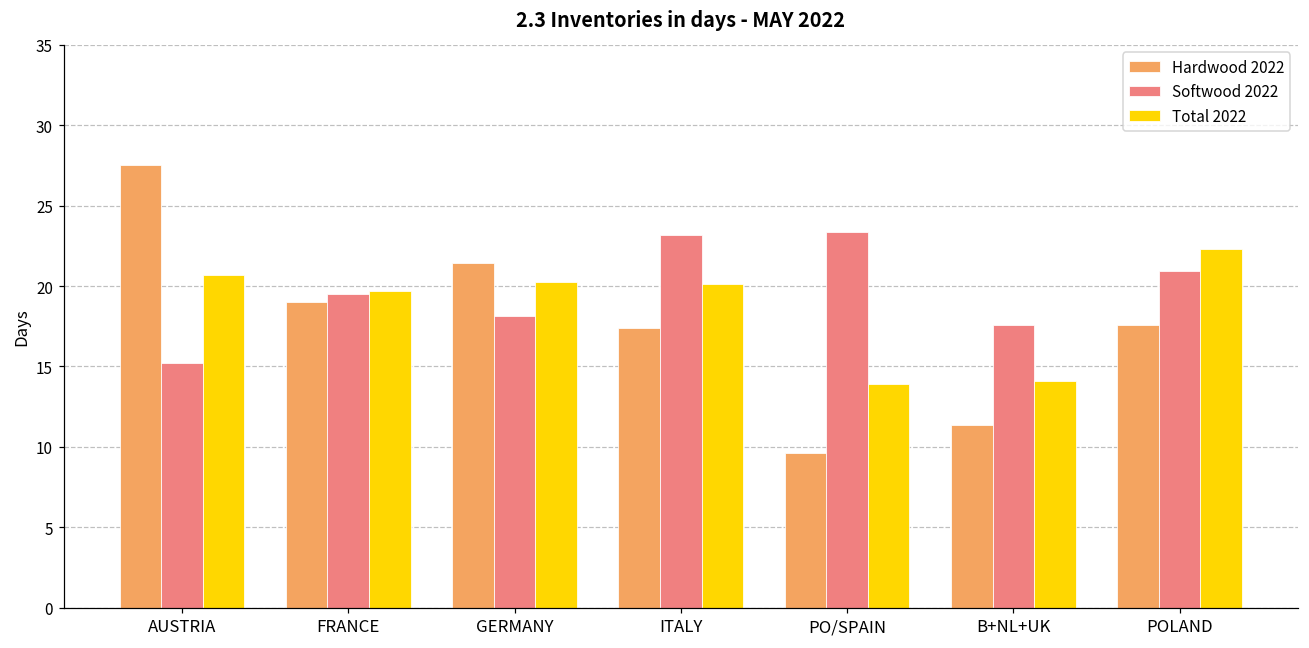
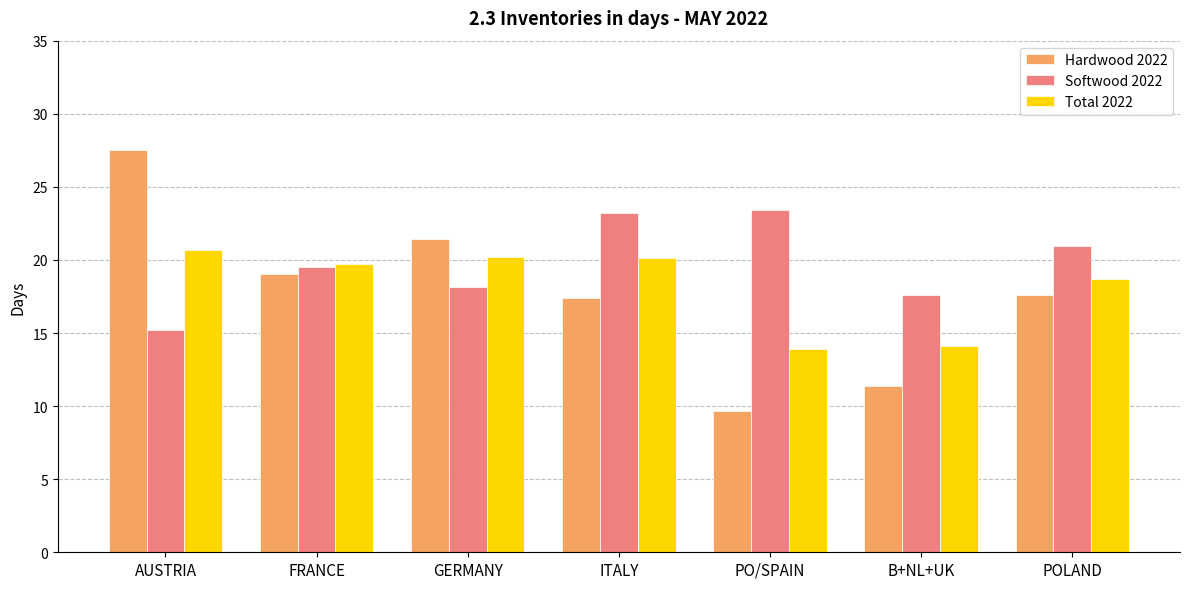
  {
    "Total 2022": {
      "AUSTRIA": 20.7,
      "FRANCE": 19.7,
      "GERMANY": 20.2,
      "ITALY": 20.1,
      "PO/SPAIN": 13.9,
      "B+NL+UK": 14.1,
-     "POLAND": 22.3
+     "POLAND": 18.7
    }
  }
